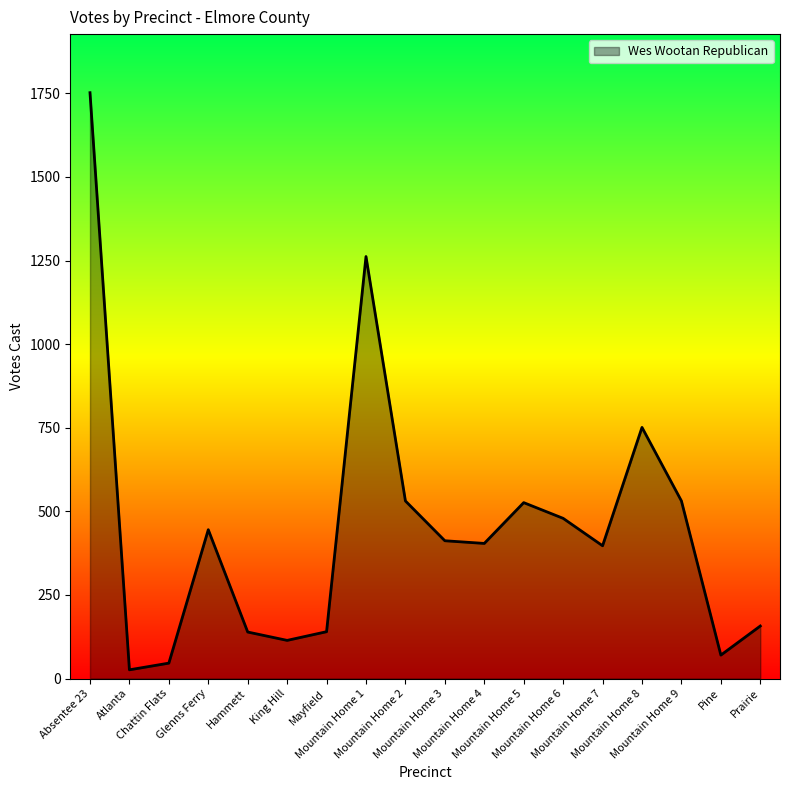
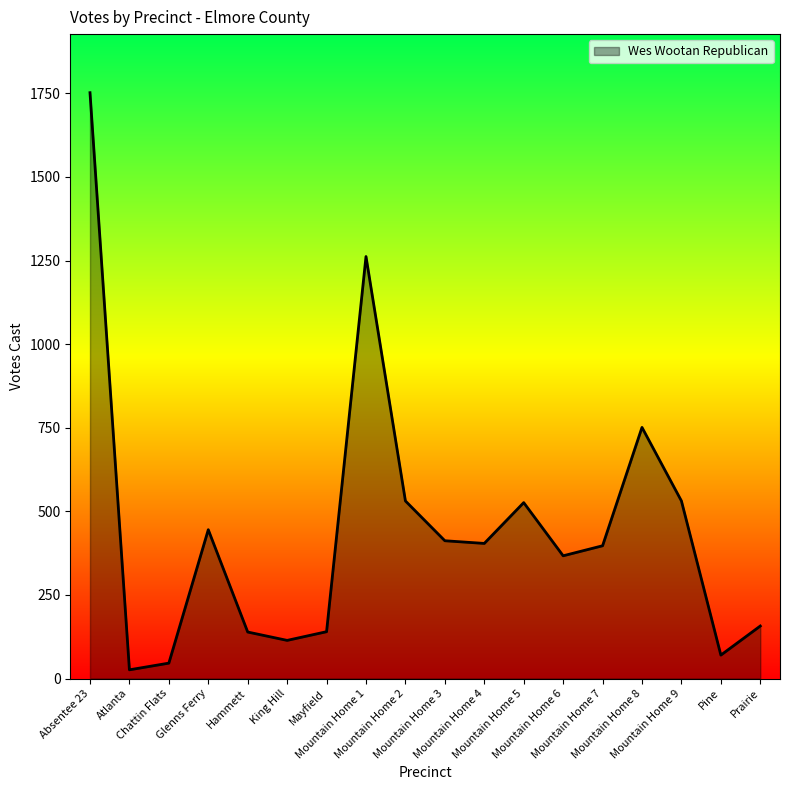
  {
    "Absentee 23": 1750,
    "Atlanta": 30,
    "Chattin Flats": 50,
    "Glenns Ferry": 450,
    "Hammett": 140,
    "King Hill": 110,
    "Mayfield": 140,
    "Mountain Home 1": 1260,
    "Mountain Home 2": 530,
    "Mountain Home 3": 410,
    "Mountain Home 4": 400,
    "Mountain Home 5": 530,
-   "Mountain Home 6": 480,
+   "Mountain Home 6": 370,
    "Mountain Home 7": 400,
    "Mountain Home 8": 750,
    "Mountain Home 9": 530,
    "Pine": 70,
    "Prairie": 160
  }
